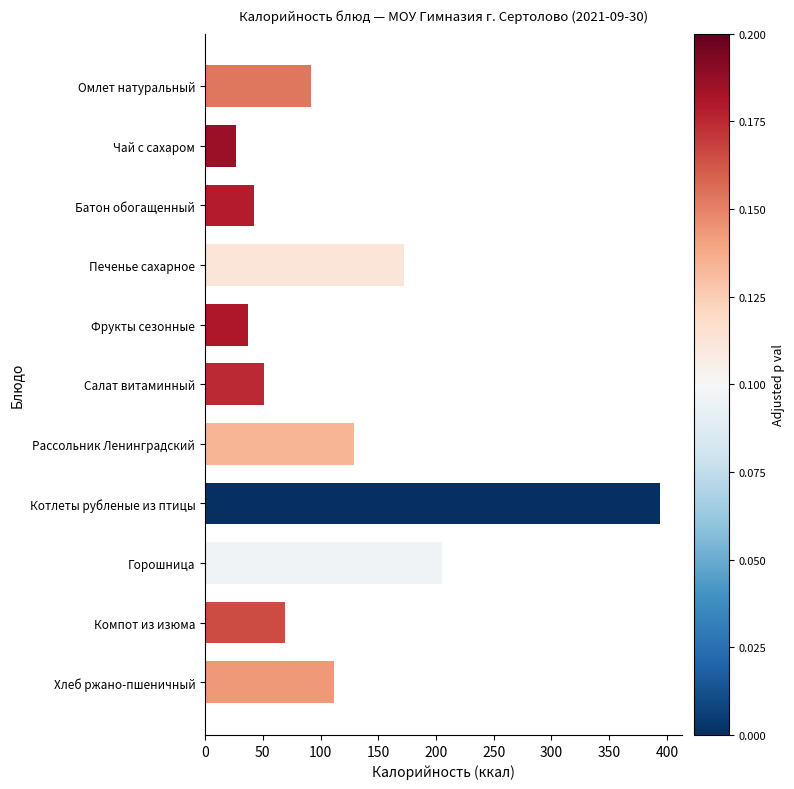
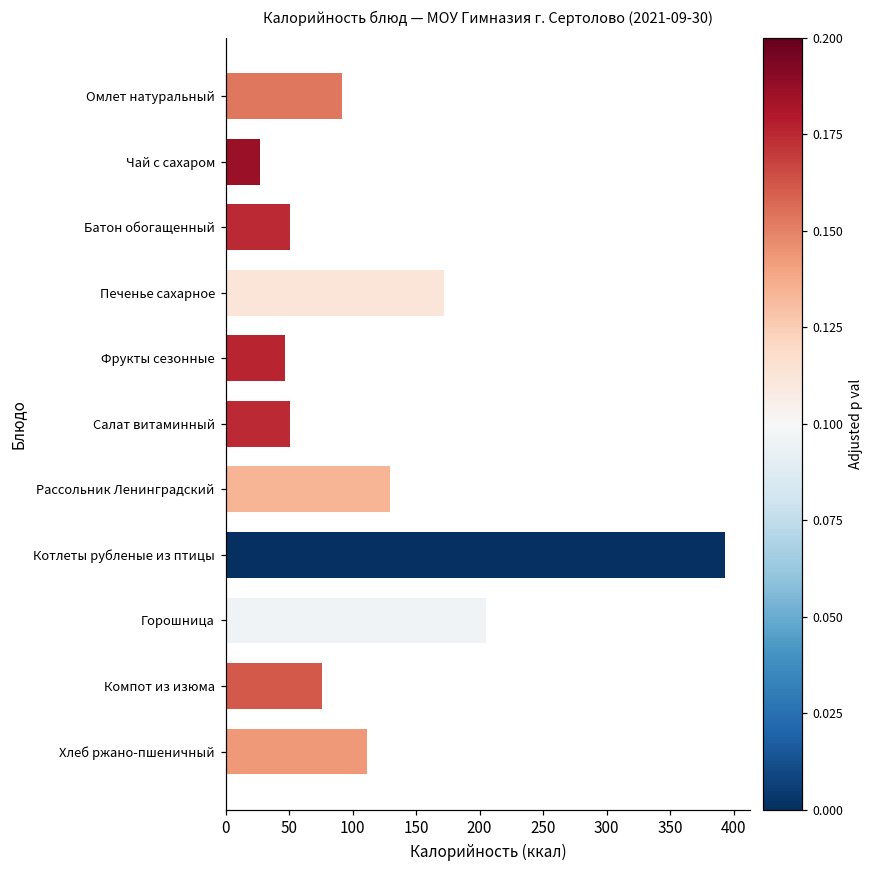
  {
    "Омлет натуральный": 92,
    "Чай с сахаром": 27,
-   "Батон обогащенный": 43,
+   "Батон обогащенный": 51,
    "Печенье сахарное": 172,
-   "Фрукты сезонные": 37,
+   "Фрукты сезонные": 47,
    "Салат витаминный": 51,
    "Рассольник Ленинградский": 129,
    "Котлеты рубленые из птицы": 394,
    "Горошница": 205,
-   "Компот из изюма": 69,
+   "Компот из изюма": 76,
    "Хлеб ржано-пшеничный": 111
  }
